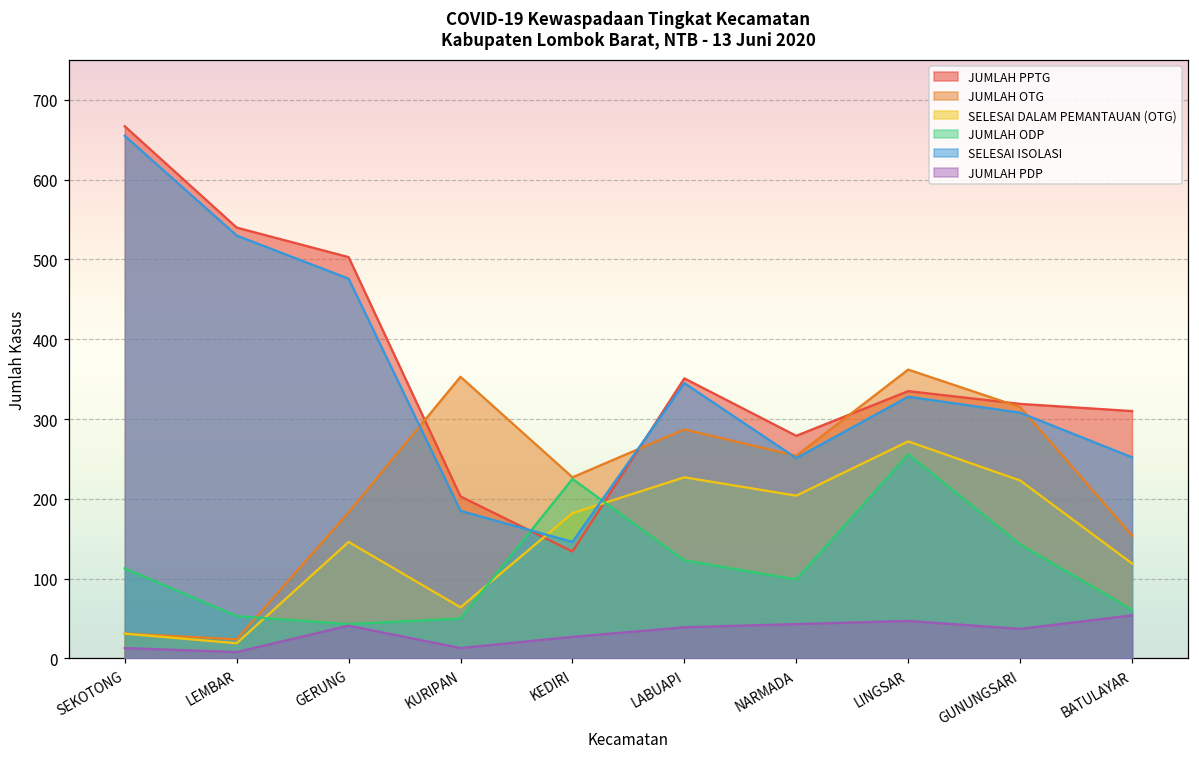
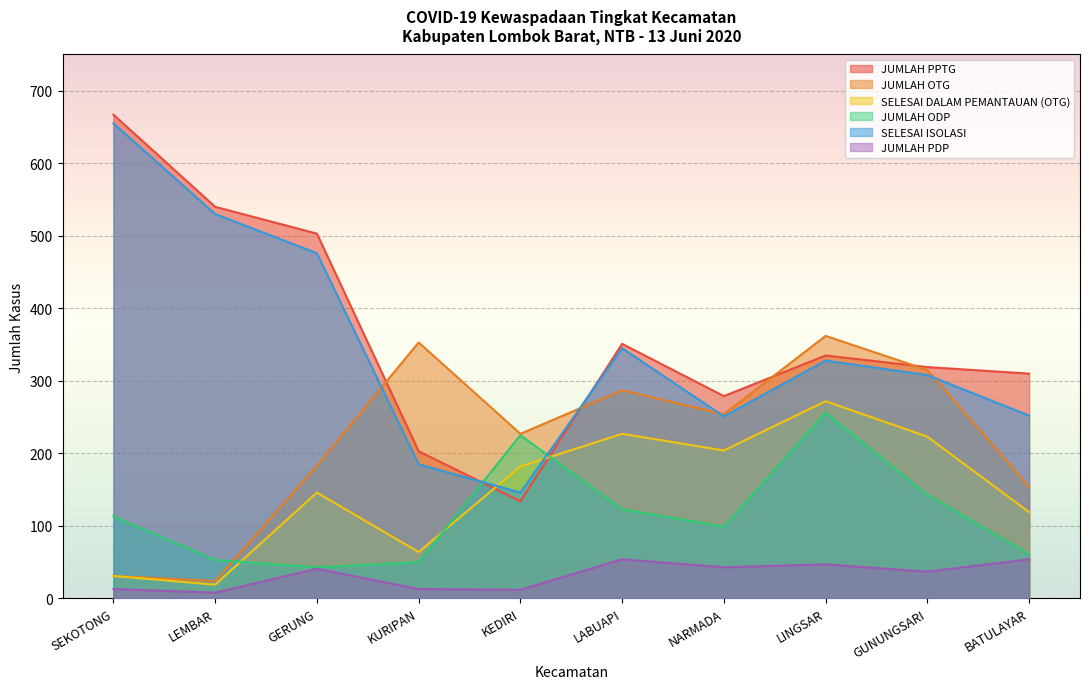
  {
    "JUMLAH ODP": {
      "SEKOTONG": 110,
      "LEMBAR": 50,
      "KURIPAN": 50,
      "LABUAPI": 120,
      "NARMADA": 100,
      "LINGSAR": 260,
      "GUNUNGSARI": 140,
      "BATULAYAR": 60
    },
    "SELESAI ISOLASI": {
      "SEKOTONG": 660,
      "LEMBAR": 530,
      "GERUNG": 480,
      "KURIPAN": 190,
      "KEDIRI": 150,
      "LABUAPI": 350,
      "LINGSAR": 330,
      "GUNUNGSARI": 310,
      "BATULAYAR": 250
    },
    "JUMLAH PDP": {
      "SEKOTONG": 10,
      "LEMBAR": 10,
      "KURIPAN": 10,
-     "KEDIRI": 30,
-     "LABUAPI": 40,
+     "KEDIRI": 10,
+     "LABUAPI": 50,
      "NARMADA": 40,
      "LINGSAR": 50,
      "GUNUNGSARI": 40,
      "BATULAYAR": 50
    }
  }
